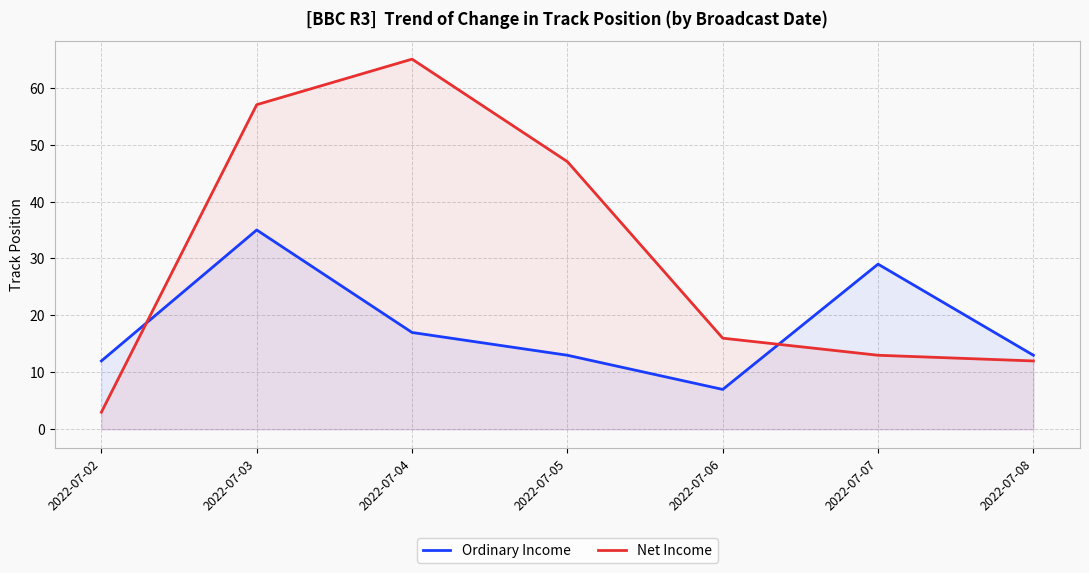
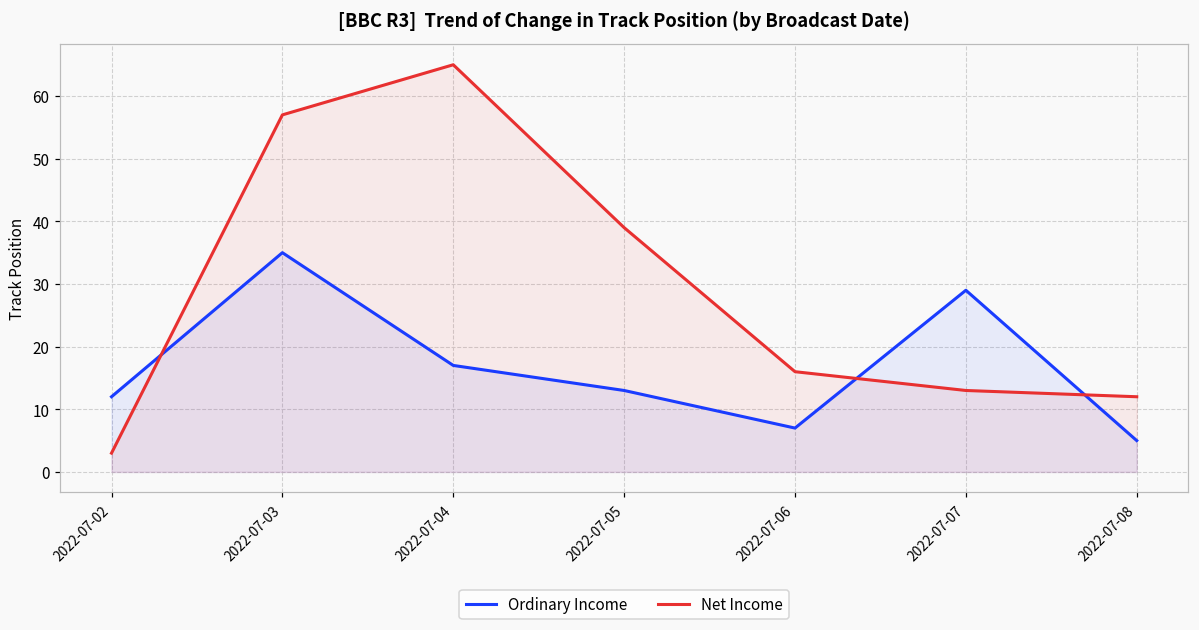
  {
    "Ordinary Income": {
      "2022-07-02": 12,
      "2022-07-03": 35,
      "2022-07-04": 17,
      "2022-07-05": 13,
      "2022-07-06": 7,
      "2022-07-07": 29,
-     "2022-07-08": 13
+     "2022-07-08": 5
    },
    "Net Income": {
      "2022-07-02": 3,
      "2022-07-03": 57,
      "2022-07-04": 65,
-     "2022-07-05": 47,
+     "2022-07-05": 39,
      "2022-07-06": 16,
      "2022-07-07": 13,
      "2022-07-08": 12
    }
  }
